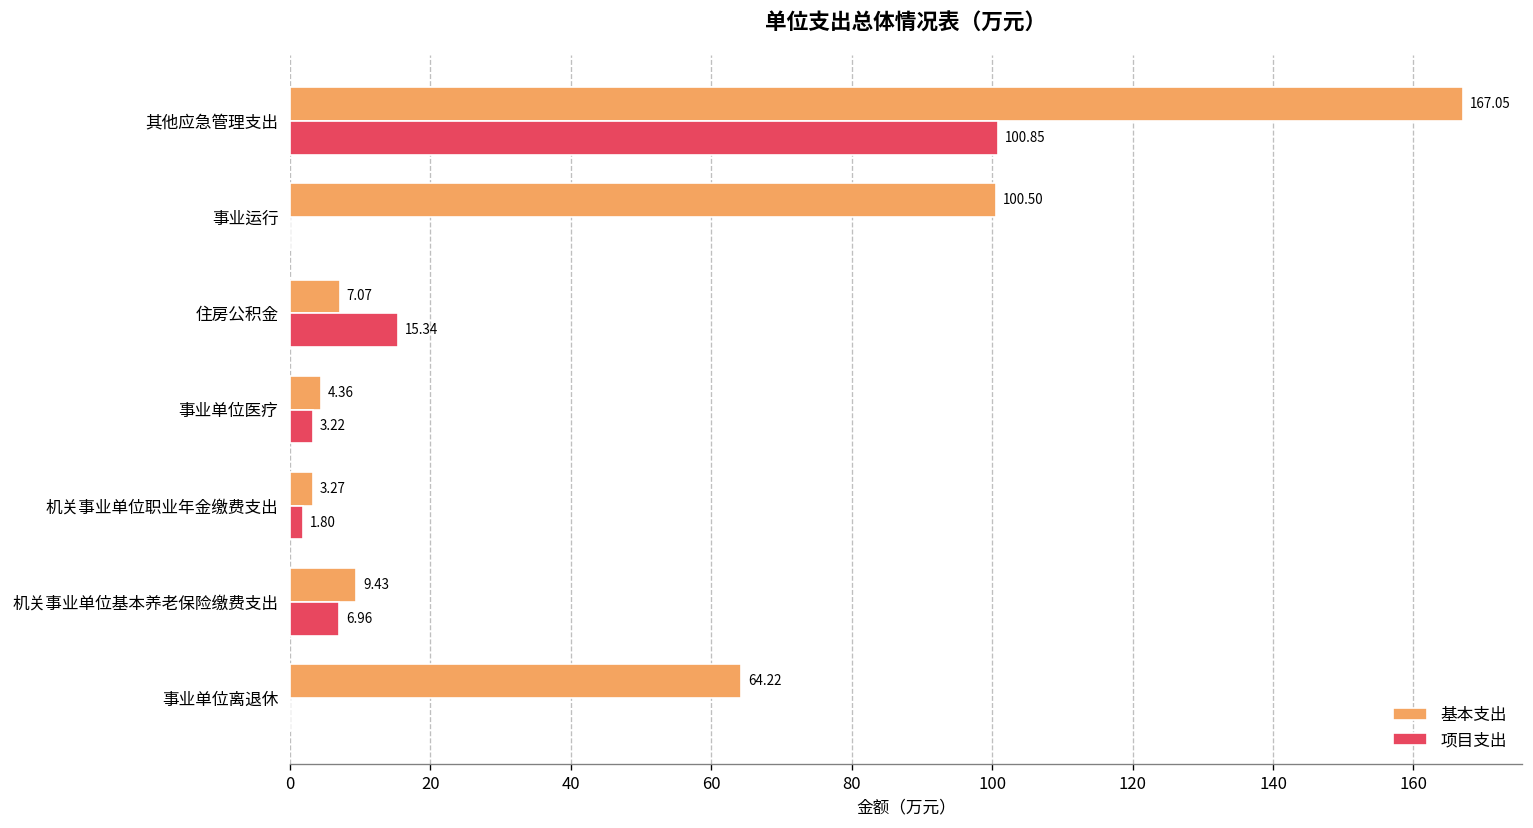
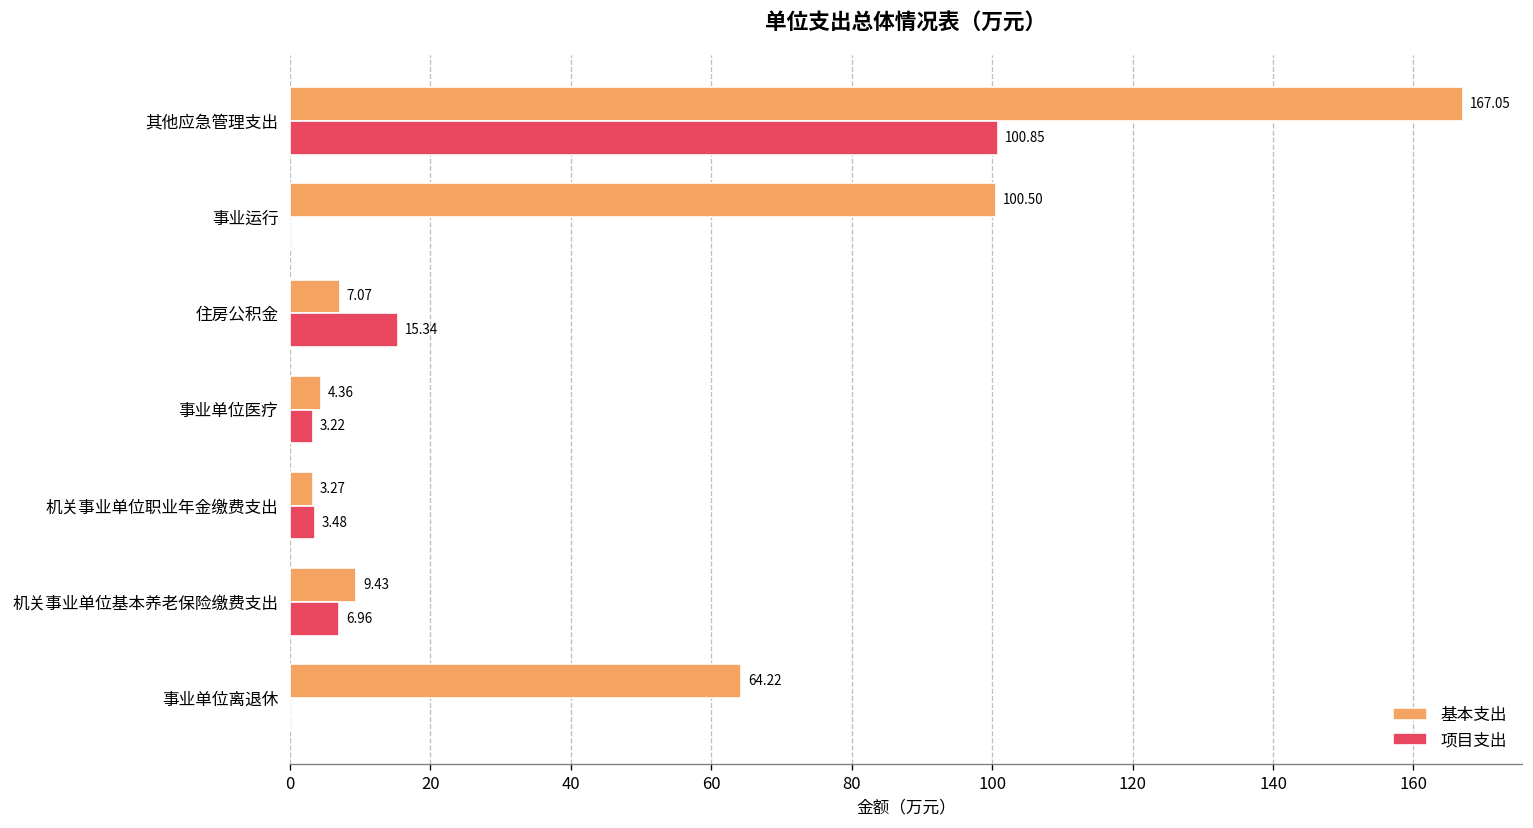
  {
    "基本支出": {
      "其他应急管理支出": 167.05,
      "事业运行": 100.50,
      "住房公积金": 7.07,
      "事业单位医疗": 4.36,
      "机关事业单位职业年金缴费支出": 3.27,
      "机关事业单位基本养老保险缴费支出": 9.43,
      "事业单位离退休": 64.22
    },
    "项目支出": {
      "其他应急管理支出": 100.85,
      "住房公积金": 15.34,
      "事业单位医疗": 3.22,
-     "机关事业单位职业年金缴费支出": 1.80,
+     "机关事业单位职业年金缴费支出": 3.48,
      "机关事业单位基本养老保险缴费支出": 6.96
    }
  }
